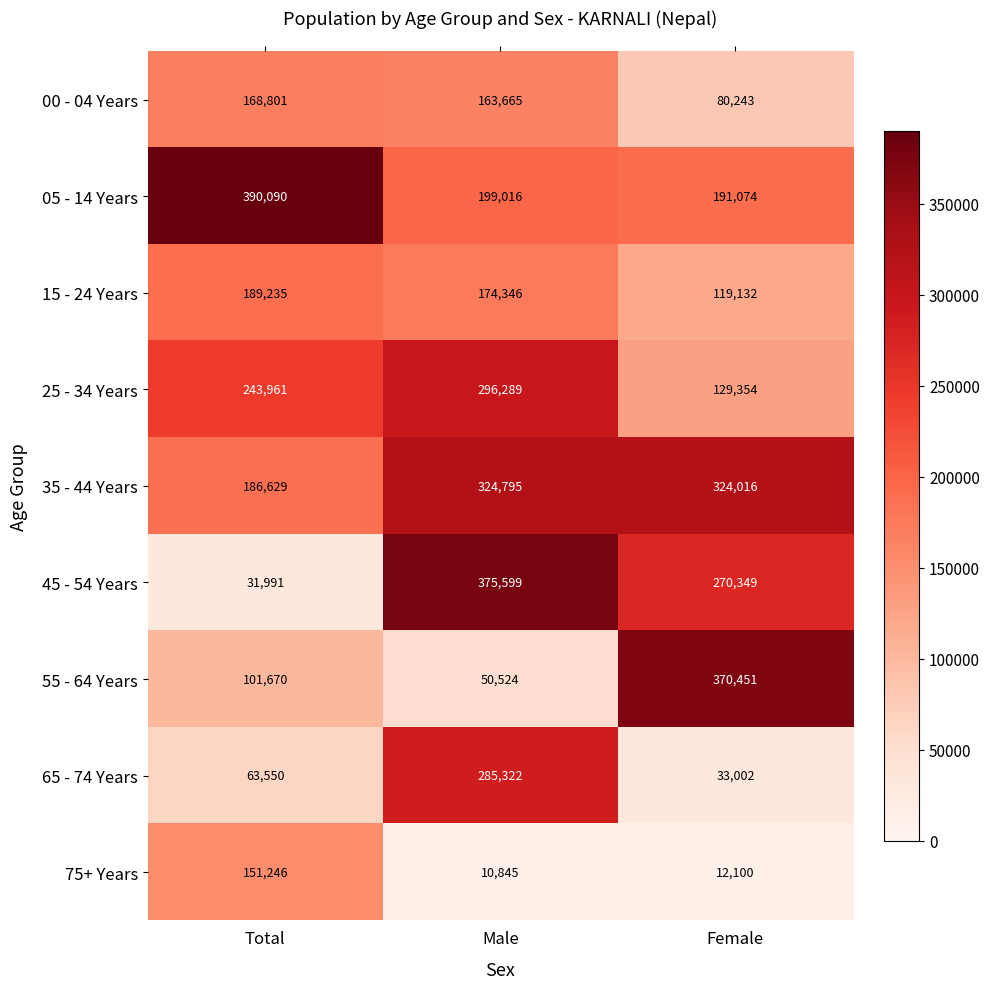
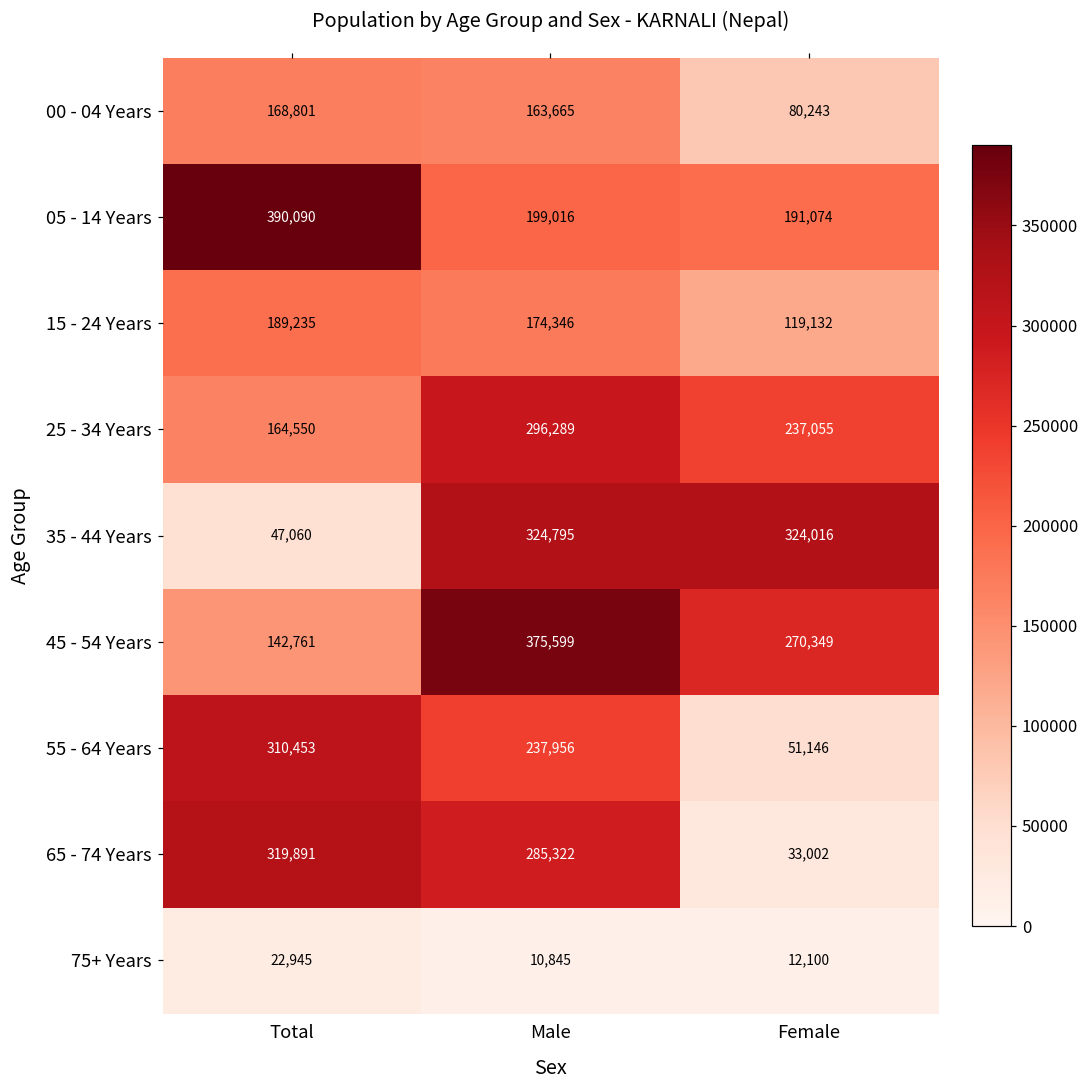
  {
    "00 - 04 Years": {
      "Total": "168,801",
      "Male": "163,665",
      "Female": "80,243"
    },
    "05 - 14 Years": {
      "Total": "390,090",
      "Male": "199,016",
      "Female": "191,074"
    },
    "15 - 24 Years": {
      "Total": "189,235",
      "Male": "174,346",
      "Female": "119,132"
    },
    "25 - 34 Years": {
-     "Total": "243,961",
+     "Total": "164,550",
      "Male": "296,289",
-     "Female": "129,354"
+     "Female": "237,055"
    },
    "35 - 44 Years": {
-     "Total": "186,629",
+     "Total": "47,060",
      "Male": "324,795",
      "Female": "324,016"
    },
    "45 - 54 Years": {
-     "Total": "31,991",
+     "Total": "142,761",
      "Male": "375,599",
      "Female": "270,349"
    },
    "55 - 64 Years": {
-     "Total": "101,670",
-     "Male": "50,524",
-     "Female": "370,451"
+     "Total": "310,453",
+     "Male": "237,956",
+     "Female": "51,146"
    },
    "65 - 74 Years": {
-     "Total": "63,550",
+     "Total": "319,891",
      "Male": "285,322",
      "Female": "33,002"
    },
    "75+ Years": {
-     "Total": "151,246",
+     "Total": "22,945",
      "Male": "10,845",
      "Female": "12,100"
    }
  }
